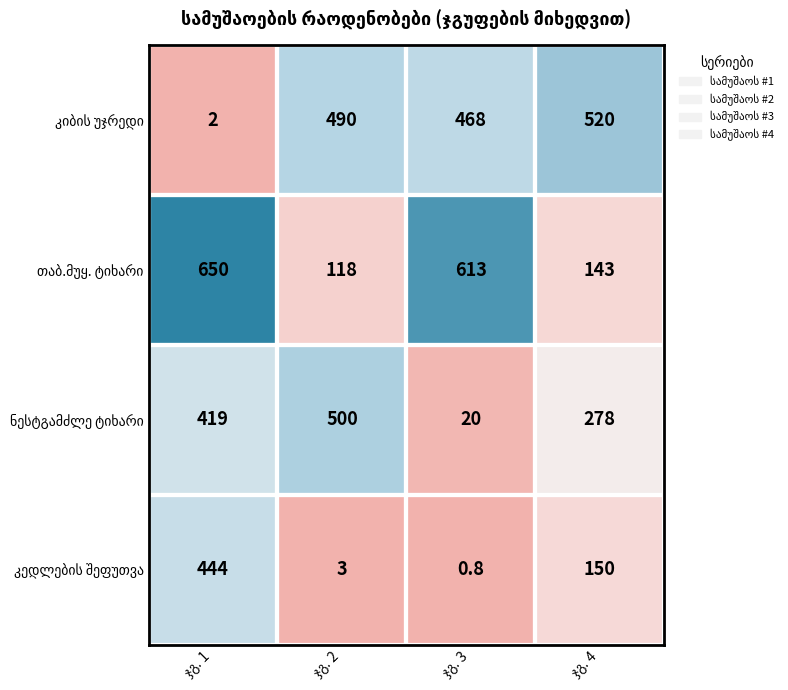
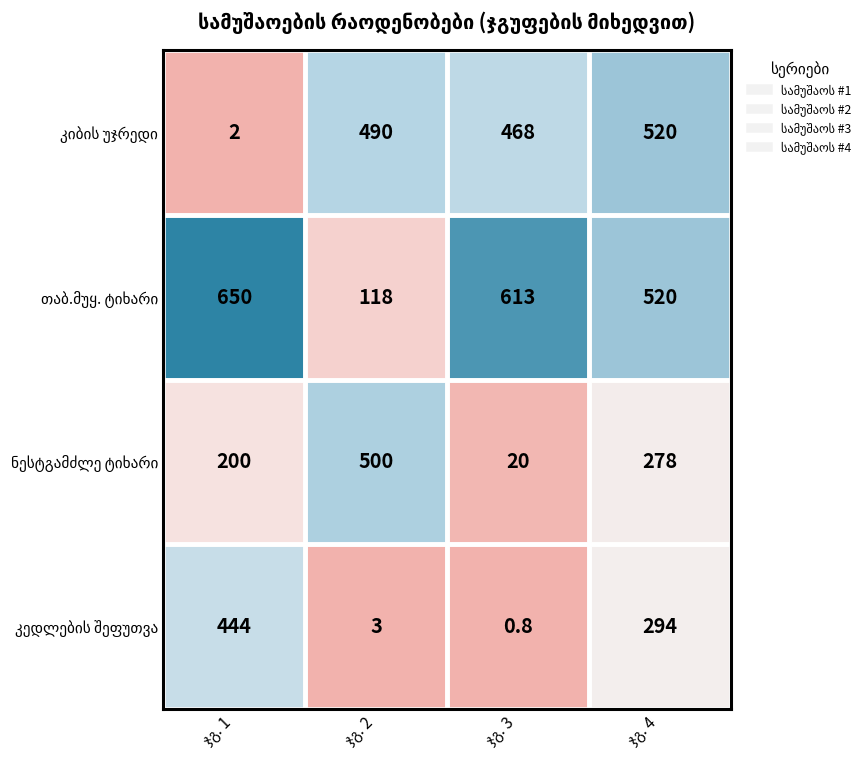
  {
    "კიბის უჯრედი": {
      "ჯგ. 1": 2,
      "ჯგ. 2": 490,
      "ჯგ. 3": 468,
      "ჯგ. 4": 520
    },
    "თაბ.მუყ. ტიხარი": {
      "ჯგ. 1": 650,
      "ჯგ. 2": 118,
      "ჯგ. 3": 613,
-     "ჯგ. 4": 143
+     "ჯგ. 4": 520
    },
    "ნესტგამძლე ტიხარი": {
-     "ჯგ. 1": 419,
+     "ჯგ. 1": 200,
      "ჯგ. 2": 500,
      "ჯგ. 3": 20,
      "ჯგ. 4": 278
    },
    "კედლების შეფუთვა": {
      "ჯგ. 1": 444,
      "ჯგ. 2": 3,
      "ჯგ. 3": 0.8,
-     "ჯგ. 4": 150
+     "ჯგ. 4": 294
    }
  }
